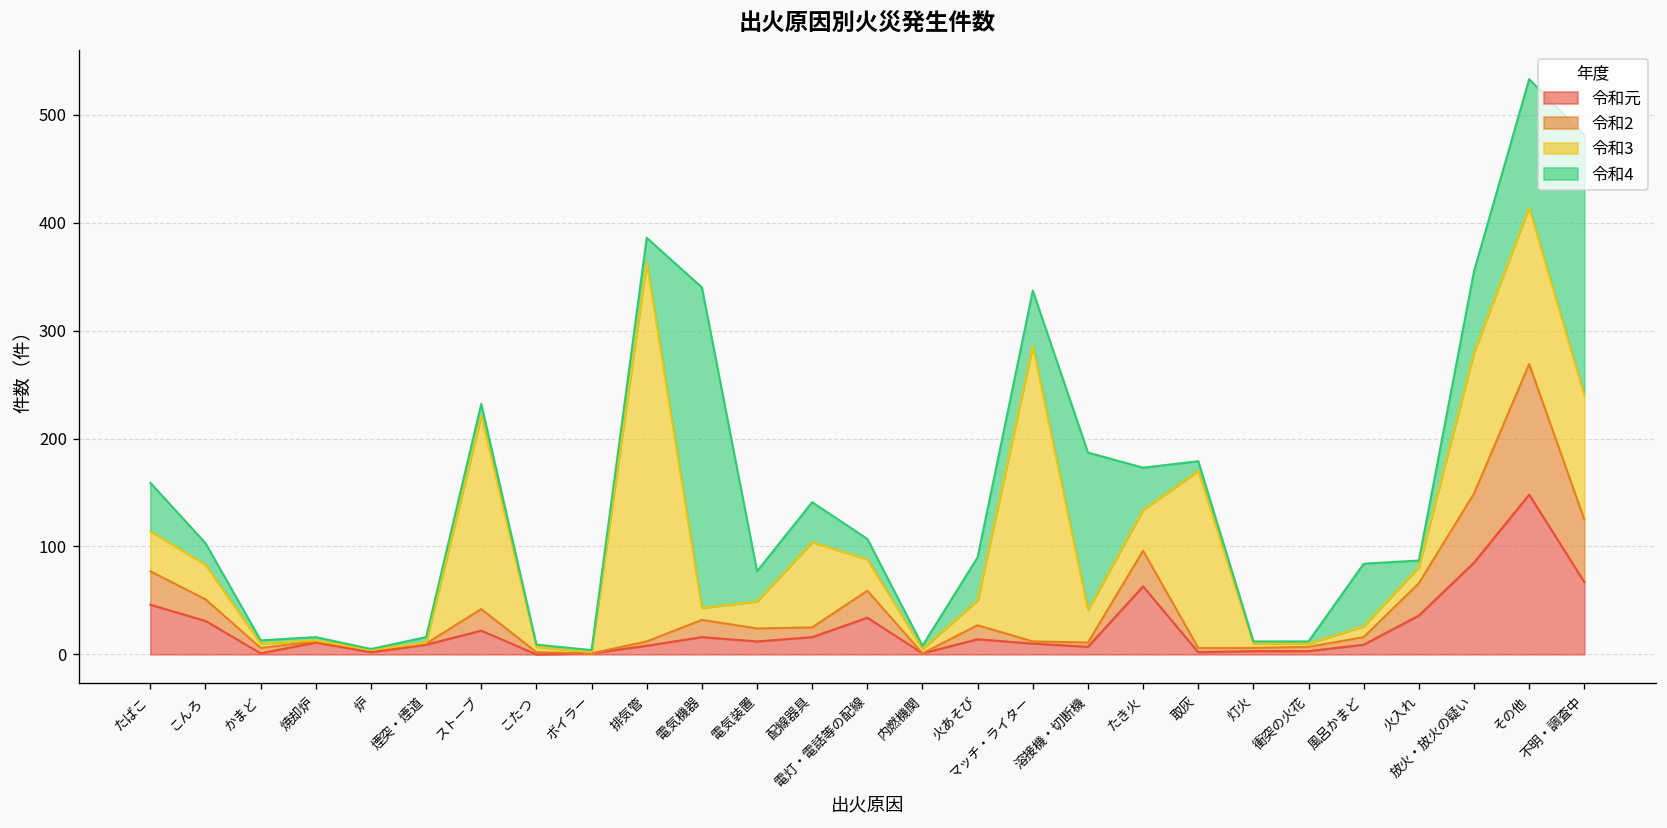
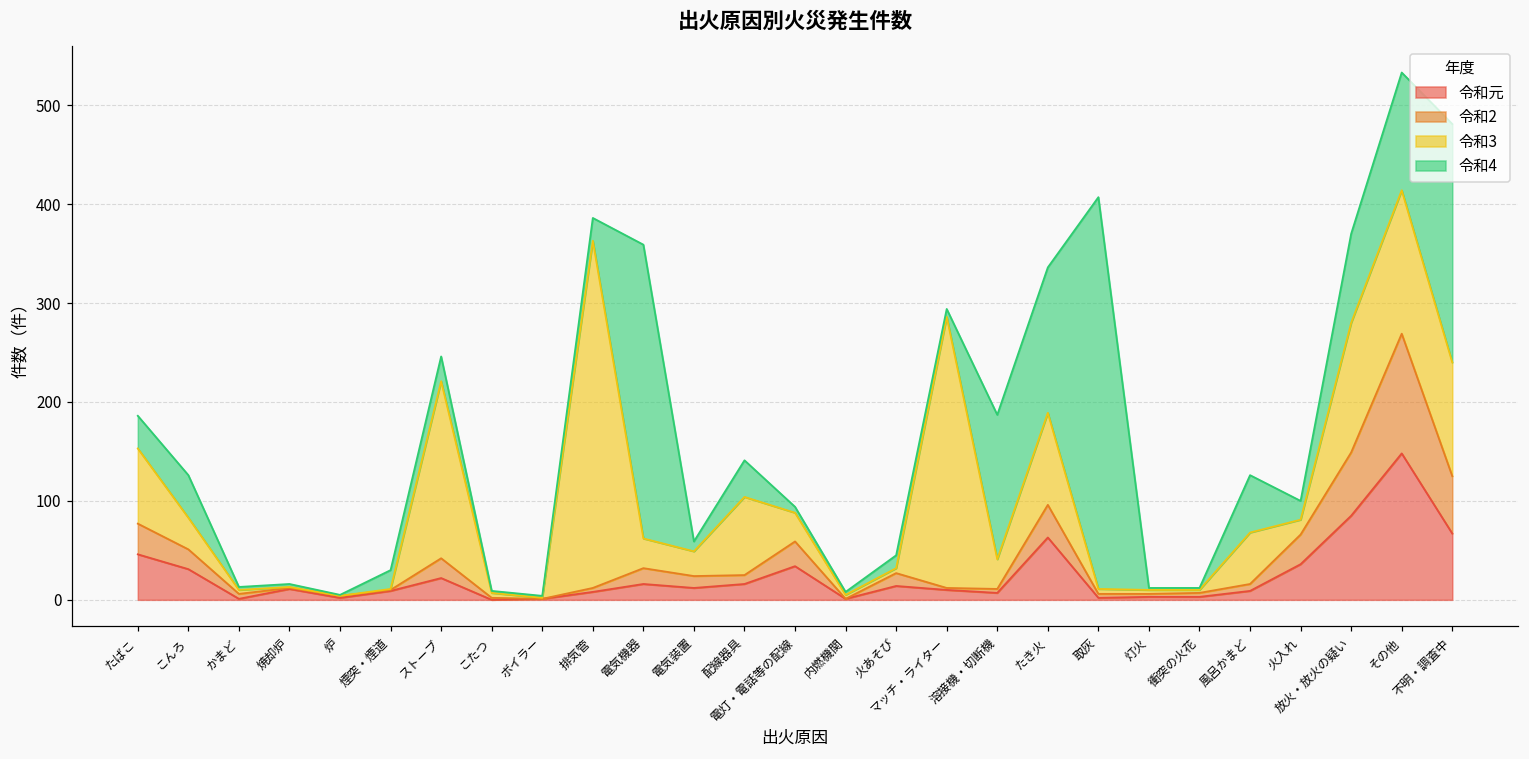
  {
    "令和3": {
-     "たばこ": 40,
+     "たばこ": 80,
      "こんろ": 30,
      "かまど": 0,
      "ストーブ": 180,
      "排気管": 350,
-     "電気機器": 10,
+     "電気機器": 30,
      "電気装置": 30,
      "配線器具": 80,
      "電灯・電話等の配線": 30,
      "内燃機関": 0,
-     "火あそび": 20,
+     "火あそび": 10,
      "マッチ・ライター": 270,
      "溶接機・切断機": 30,
-     "たき火": 40,
-     "取灰": 160,
-     "風呂かまど": 10,
+     "たき火": 90,
+     "取灰": 10,
+     "風呂かまど": 50,
      "火入れ": 20,
      "放火・放火の疑い": 130,
      "その他": 150,
      "不明・調査中": 120
    },
    "令和4": {
-     "たばこ": 50,
-     "こんろ": 20,
+     "たばこ": 30,
+     "こんろ": 40,
      "かまど": 0,
      "焼却炉": 0,
-     "煙突・煙道": 10,
-     "ストーブ": 10,
+     "煙突・煙道": 20,
+     "ストーブ": 30,
      "排気管": 20,
      "電気機器": 300,
-     "電気装置": 30,
+     "電気装置": 10,
      "配線器具": 40,
-     "電灯・電話等の配線": 20,
+     "電灯・電話等の配線": 10,
      "内燃機関": 0,
-     "火あそび": 40,
-     "マッチ・ライター": 50,
+     "火あそび": 10,
+     "マッチ・ライター": 10,
      "溶接機・切断機": 150,
-     "たき火": 40,
-     "取灰": 10,
+     "たき火": 150,
+     "取灰": 400,
      "風呂かまど": 60,
-     "火入れ": 10,
-     "放火・放火の疑い": 80,
+     "火入れ": 20,
+     "放火・放火の疑い": 90,
      "その他": 120
    }
  }
